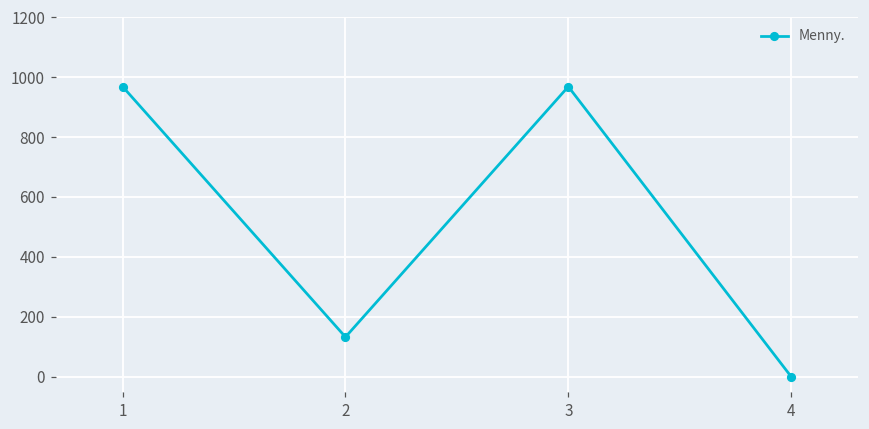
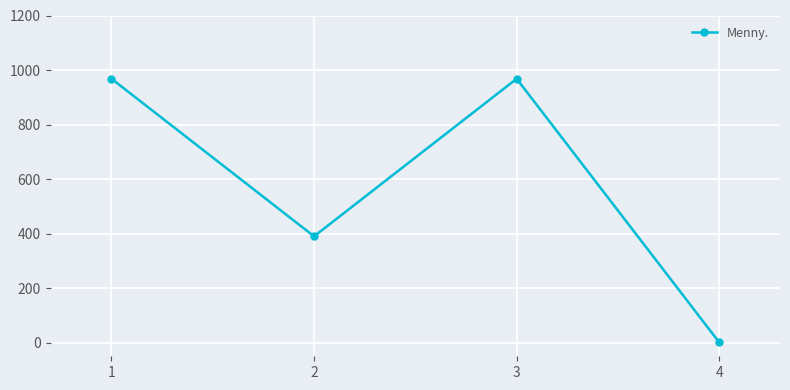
  {
    "1": 970,
-   "2": 130,
+   "2": 390,
    "3": 970,
    "4": 0
  }
